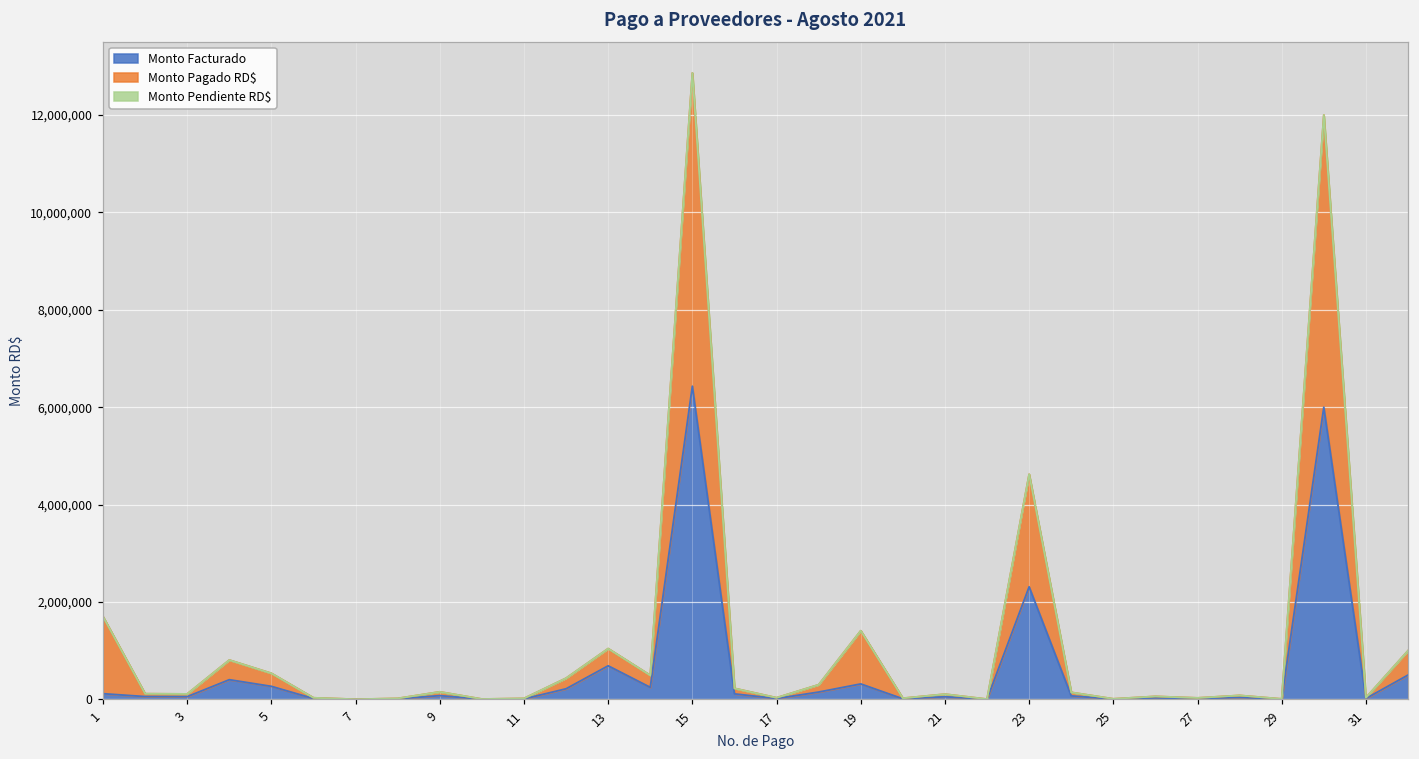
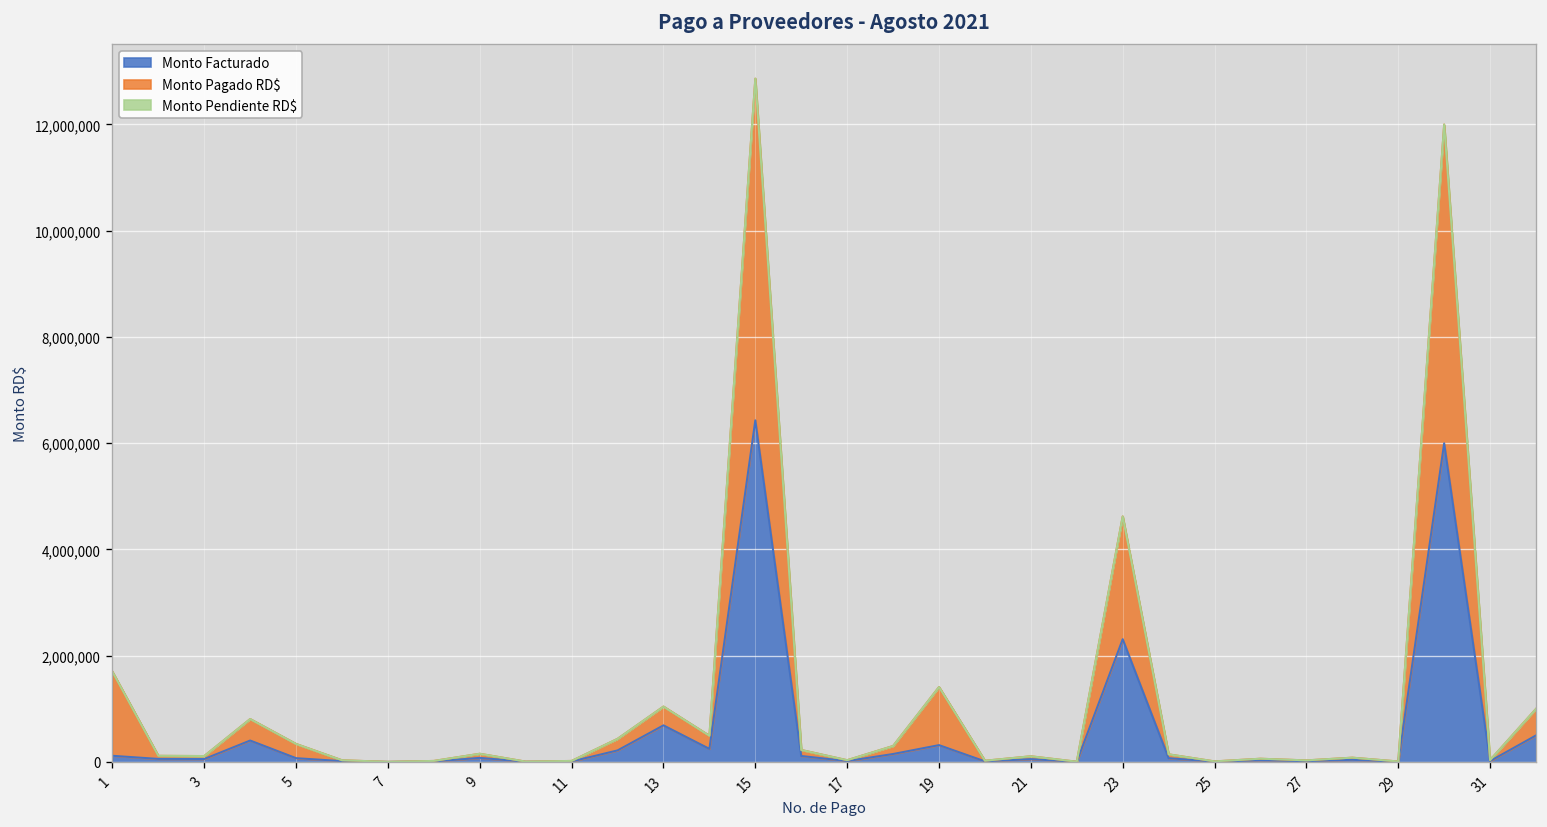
  {
    "Monto Facturado": {
      "1": "100,000",
-     "5": "300,000",
+     "5": "100,000",
      "9": "100,000",
      "13": "700,000",
      "15": "6,400,000",
      "19": "300,000",
      "23": "2,300,000"
    }
  }
